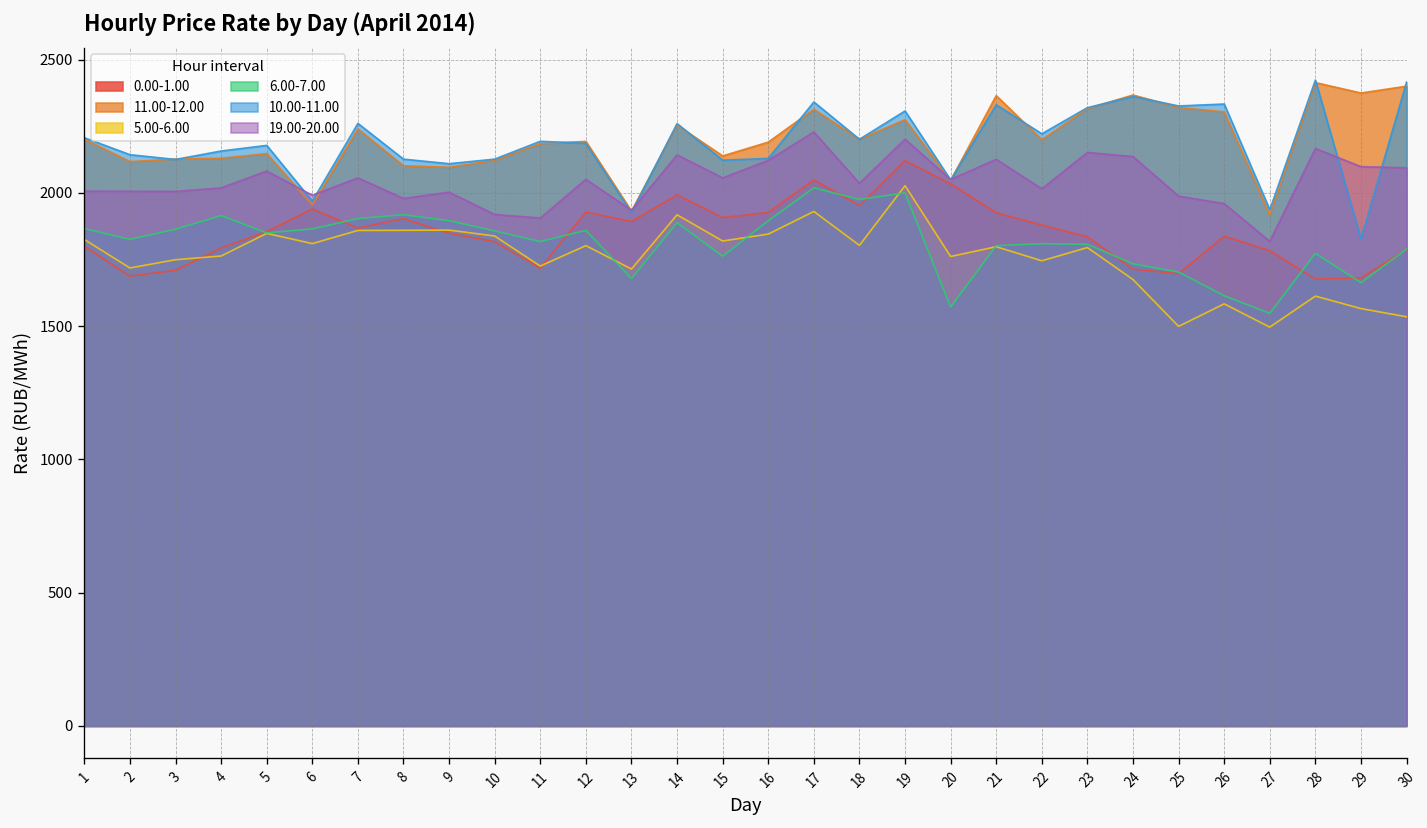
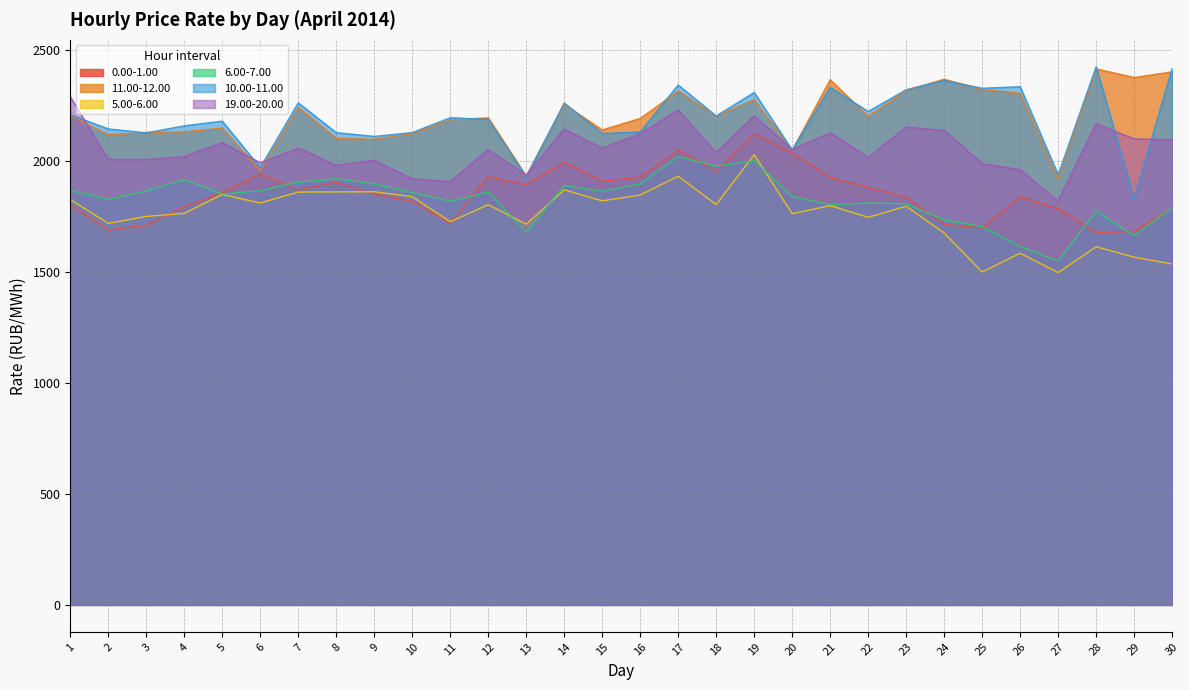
  {
    "5.00-6.00": {
      "1": 1830,
      "2": 1720,
      "3": 1750,
      "4": 1760,
      "6": 1810,
      "8": 1860,
      "9": 1860,
      "10": 1840,
      "12": 1800,
      "13": 1710,
-     "14": 1920,
+     "14": 1870,
      "15": 1820,
      "16": 1850,
      "17": 1930,
      "18": 1800,
      "19": 2030,
      "20": 1760,
      "22": 1750,
      "23": 1790,
      "24": 1670,
      "25": 1500,
      "26": 1580,
      "27": 1500,
      "28": 1610,
      "29": 1570,
      "30": 1540
    },
    "6.00-7.00": {
      "1": 1870,
      "2": 1830,
      "3": 1860,
      "4": 1910,
      "6": 1870,
      "7": 1900,
      "8": 1920,
      "9": 1900,
      "10": 1860,
      "11": 1820,
      "12": 1860,
      "13": 1680,
      "14": 1890,
-     "15": 1760,
+     "15": 1860,
      "16": 1900,
      "17": 2020,
      "18": 1980,
      "19": 2000,
-     "20": 1570,
+     "20": 1840,
      "22": 1810,
      "23": 1810,
      "24": 1730,
      "26": 1610,
      "27": 1550,
      "28": 1770,
      "29": 1660
    },
    "10.00-11.00": {
      "2": 2140,
      "4": 2160,
      "5": 2180,
      "6": 1970,
      "7": 2260,
      "8": 2130,
      "9": 2110,
      "15": 2120,
      "17": 2340,
      "19": 2310,
      "21": 2330,
      "22": 2220,
      "26": 2330,
      "27": 1940,
      "29": 1830,
      "30": 2420
    },
    "19.00-20.00": {
-     "1": 2010,
+     "1": 2290,
      "2": 2010,
      "3": 2010,
      "4": 2020,
      "5": 2080,
      "6": 1990,
      "7": 2060,
      "8": 1980,
      "9": 2000,
      "10": 1920,
      "11": 1910,
      "12": 2050,
      "14": 2140,
      "15": 2060,
      "17": 2230,
      "18": 2040,
      "19": 2200,
      "21": 2130,
      "22": 2020,
      "23": 2150,
      "24": 2140,
      "25": 1990,
      "26": 1960,
      "27": 1820,
      "28": 2170,
      "29": 2100,
      "30": 2090
    }
  }
